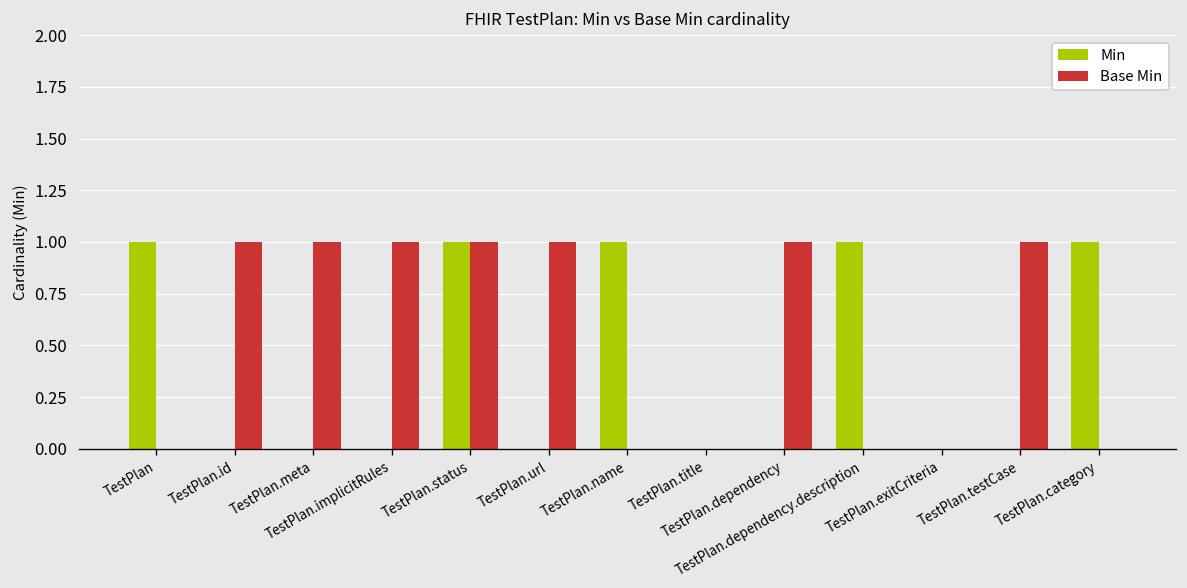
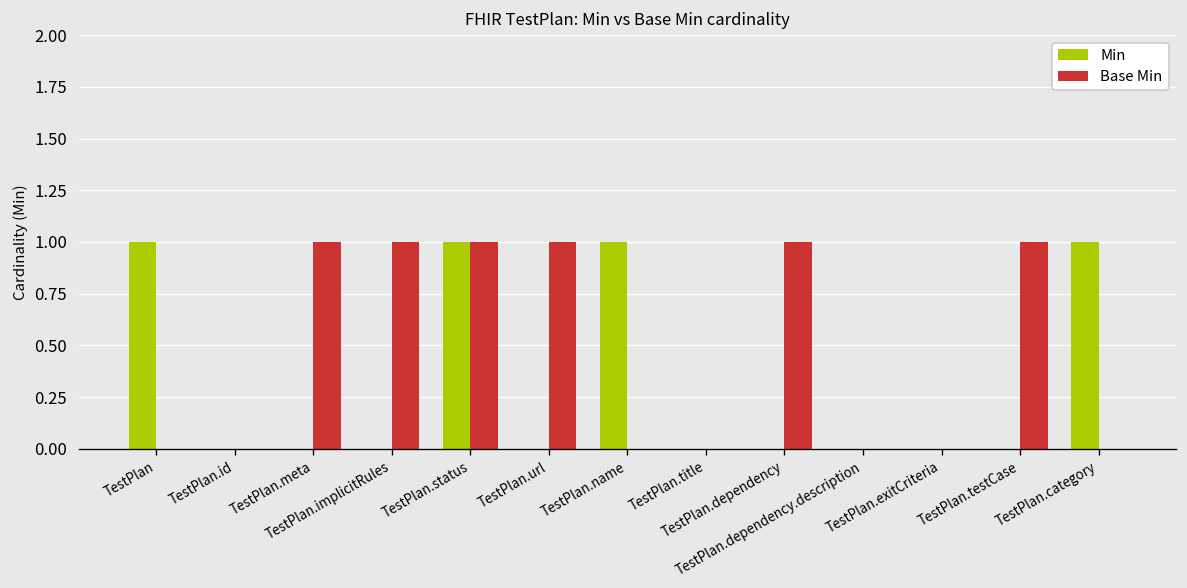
  {
    "Min": {
      "TestPlan": 1,
      "TestPlan.id": 0,
      "TestPlan.meta": 0,
      "TestPlan.implicitRules": 0,
      "TestPlan.status": 1,
      "TestPlan.url": 0,
      "TestPlan.name": 1,
      "TestPlan.title": 0,
      "TestPlan.dependency": 0,
-     "TestPlan.dependency.description": 1,
+     "TestPlan.dependency.description": 0,
      "TestPlan.exitCriteria": 0,
      "TestPlan.testCase": 0,
      "TestPlan.category": 1
    },
    "Base Min": {
      "TestPlan": 0,
-     "TestPlan.id": 1,
+     "TestPlan.id": 0,
      "TestPlan.meta": 1,
      "TestPlan.implicitRules": 1,
      "TestPlan.status": 1,
      "TestPlan.url": 1,
      "TestPlan.name": 0,
      "TestPlan.title": 0,
      "TestPlan.dependency": 1,
      "TestPlan.dependency.description": 0,
      "TestPlan.exitCriteria": 0,
      "TestPlan.testCase": 1,
      "TestPlan.category": 0
    }
  }
